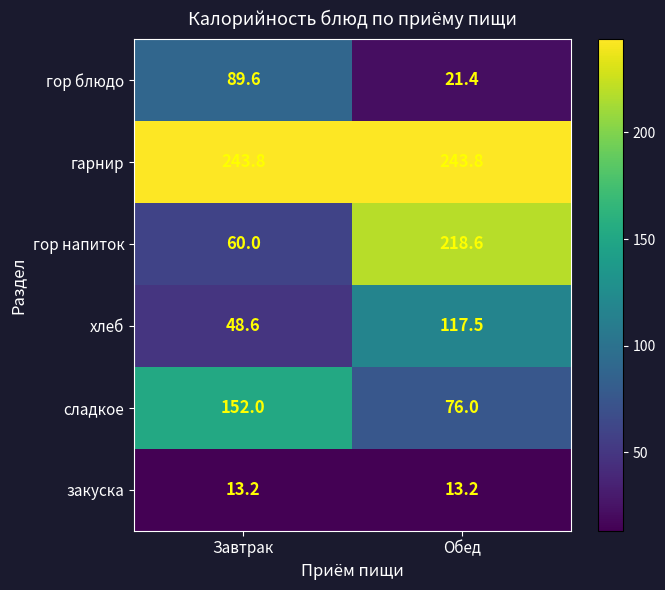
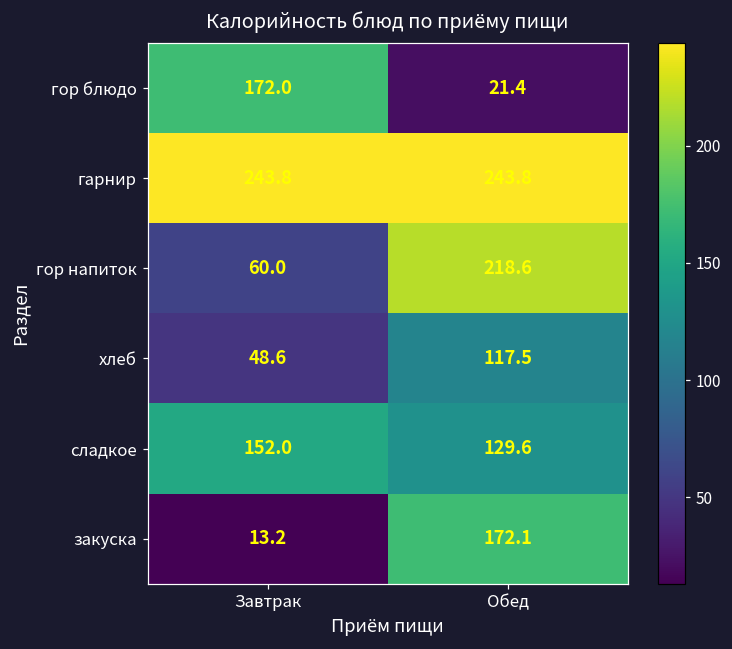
  {
    "гор блюдо": {
-     "Завтрак": 89.6,
+     "Завтрак": 172.0,
      "Обед": 21.4
    },
    "гор напиток": {
      "Завтрак": 60.0,
      "Обед": 218.6
    },
    "хлеб": {
      "Завтрак": 48.6,
      "Обед": 117.5
    },
    "сладкое": {
      "Завтрак": 152.0,
-     "Обед": 76.0
+     "Обед": 129.6
    },
    "закуска": {
      "Завтрак": 13.2,
-     "Обед": 13.2
+     "Обед": 172.1
    }
  }
